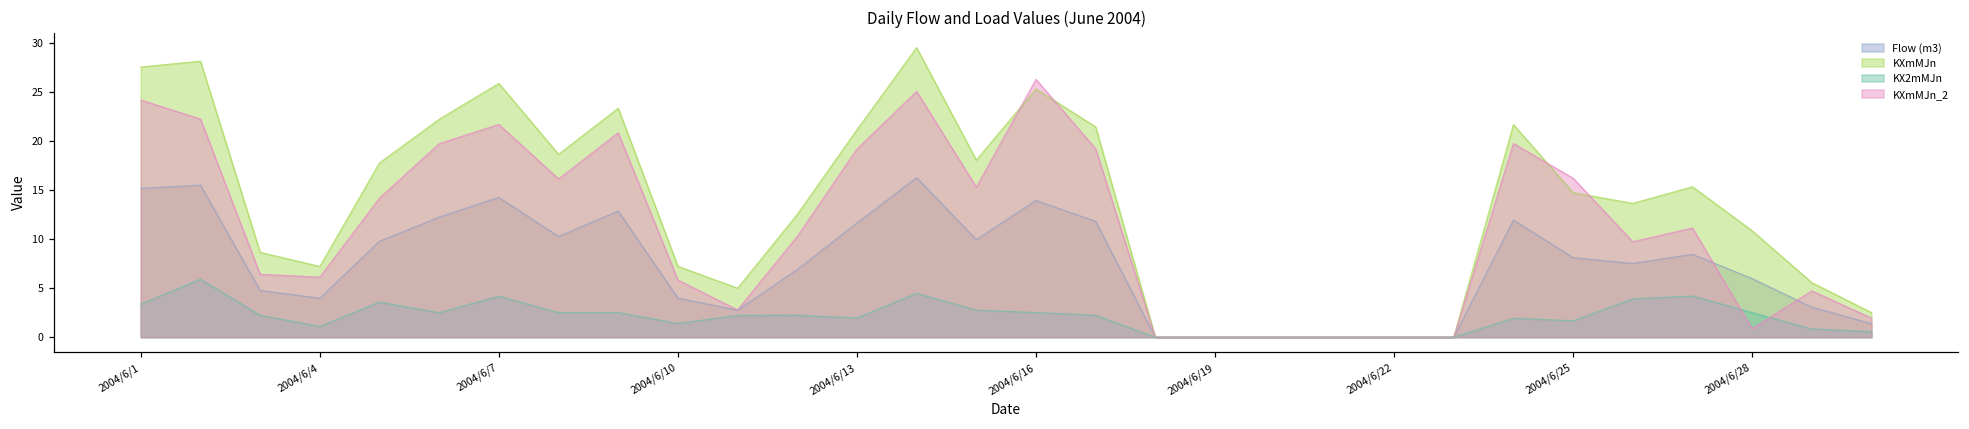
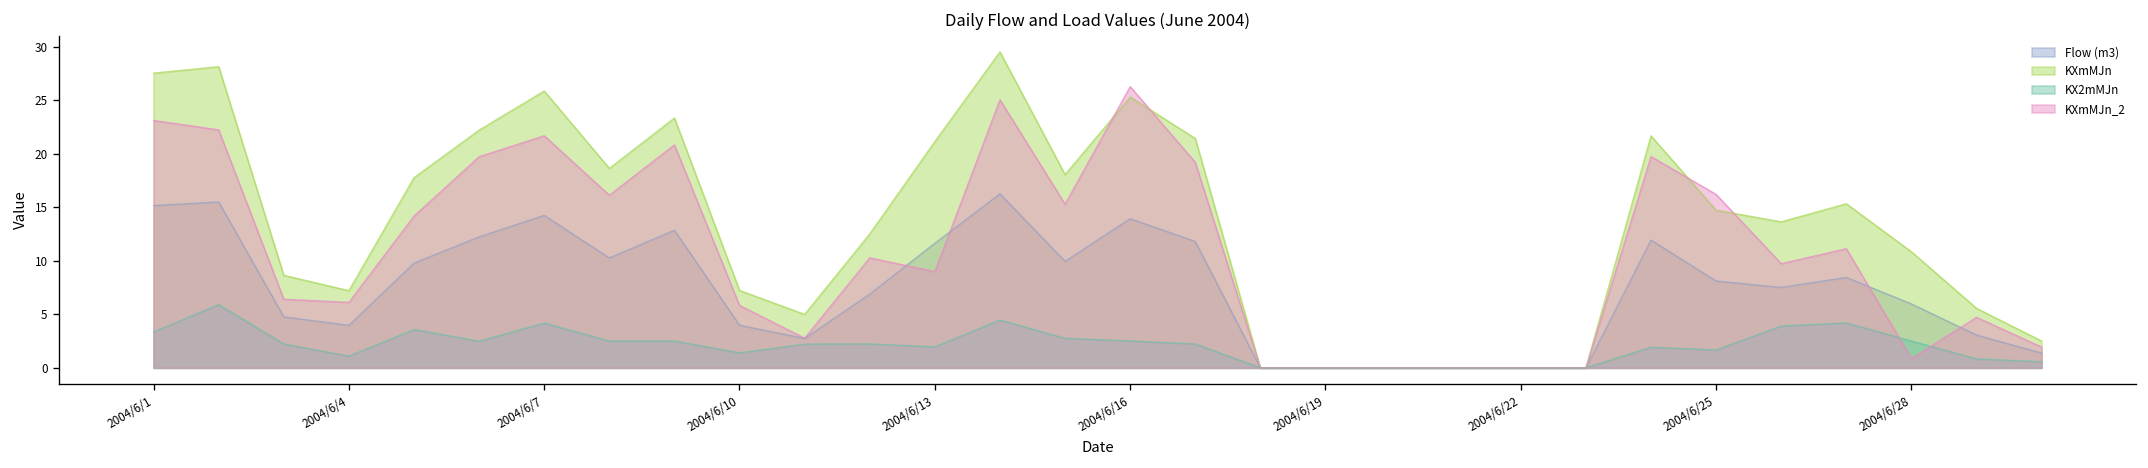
  {
    "KXmMJn": {
      "2004/6/1": 28,
      "2004/6/4": 7,
      "2004/6/7": 26,
      "2004/6/10": 7,
      "2004/6/13": 21,
      "2004/6/16": 25,
      "2004/6/25": 15,
      "2004/6/28": 11
    },
    "KXmMJn_2": {
-     "2004/6/1": 24,
+     "2004/6/1": 23,
      "2004/6/4": 6,
      "2004/6/7": 22,
      "2004/6/10": 6,
-     "2004/6/13": 19,
+     "2004/6/13": 9,
      "2004/6/16": 26,
      "2004/6/25": 16,
      "2004/6/28": 1
    }
  }
